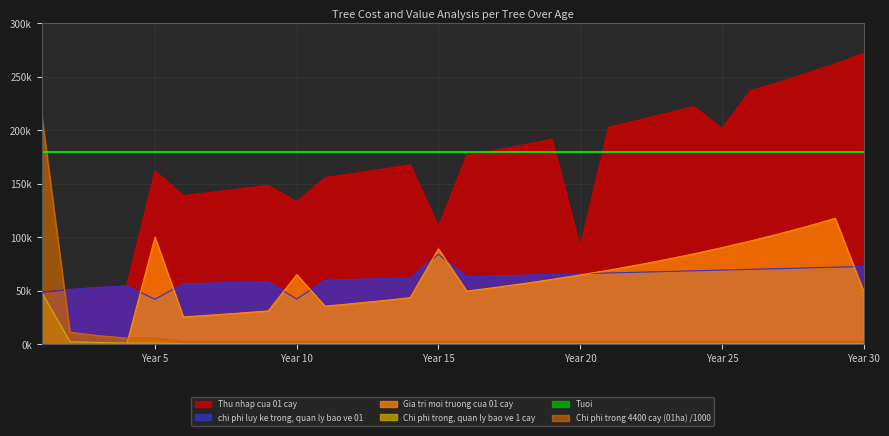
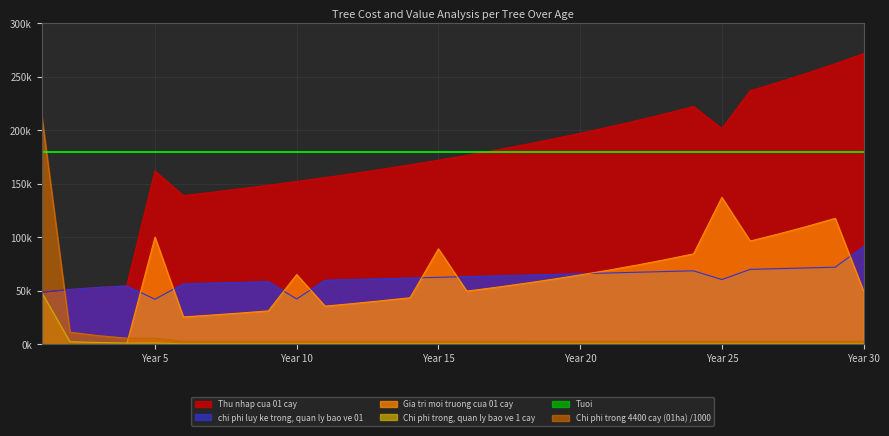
  {
    "Thu nhap cua 01 cay": {
      "Year 5": 162000,
-     "Year 10": 133000,
-     "Year 15": 110000,
-     "Year 20": 91000,
+     "Year 10": 152000,
+     "Year 15": 172000,
+     "Year 20": 197000,
      "Year 25": 202000,
      "Year 30": 272000
    },
    "chi phi luy ke trong, quan ly bao ve 01": {
      "Year 5": 42000,
      "Year 10": 42000,
-     "Year 15": 84000,
-     "Year 25": 70000,
-     "Year 30": 73000
+     "Year 15": 63000,
+     "Year 25": 61000,
+     "Year 30": 92000
    },
    "Gia tri moi truong cua 01 cay": {
      "Year 5": 100000,
      "Year 10": 65000,
      "Year 15": 89000,
-     "Year 25": 90000,
+     "Year 25": 137000,
      "Year 30": 50000
    },
    "Chi phi trong 4400 cay (01ha) /1000": {
      "Year 5": 6000
    }
  }
